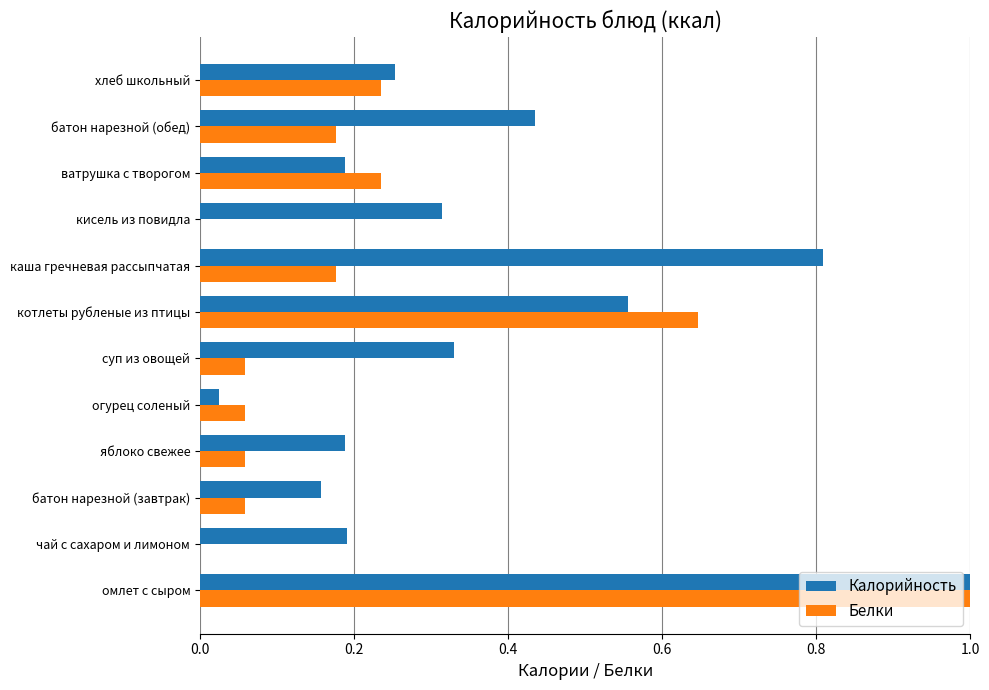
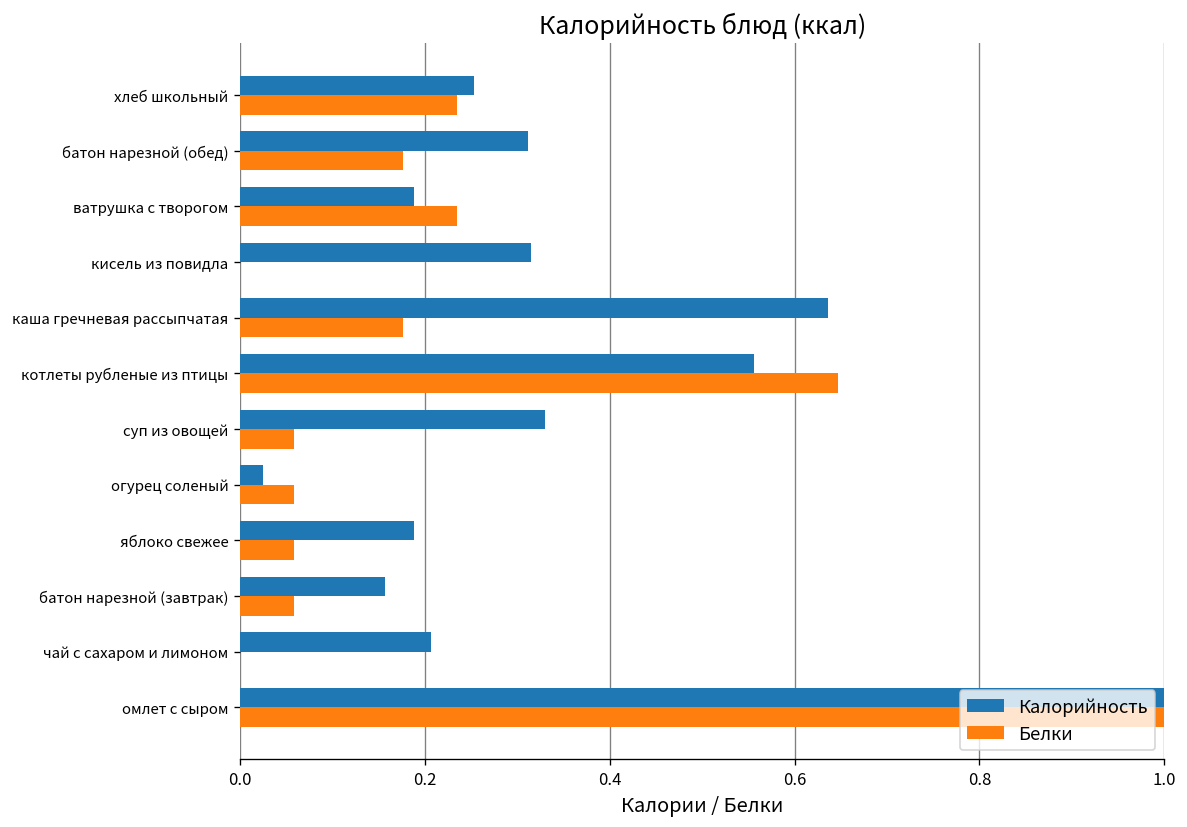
  {
    "Калорийность": {
      "хлеб школьный": 0.25,
-     "батон нарезной (обед)": 0.44,
+     "батон нарезной (обед)": 0.31,
      "ватрушка с творогом": 0.19,
      "кисель из повидла": 0.31,
-     "каша гречневая рассыпчатая": 0.81,
+     "каша гречневая рассыпчатая": 0.64,
      "котлеты рубленые из птицы": 0.56,
      "суп из овощей": 0.33,
      "огурец соленый": 0.02,
      "яблоко свежее": 0.19,
      "батон нарезной (завтрак)": 0.16,
-     "чай с сахаром и лимоном": 0.19,
+     "чай с сахаром и лимоном": 0.21,
      "омлет с сыром": 1.00
    },
    "Белки": {
      "хлеб школьный": 0.24,
      "батон нарезной (обед)": 0.18,
      "ватрушка с творогом": 0.24,
      "кисель из повидла": 0.00,
      "каша гречневая рассыпчатая": 0.18,
      "котлеты рубленые из птицы": 0.65,
      "суп из овощей": 0.06,
      "огурец соленый": 0.06,
      "яблоко свежее": 0.06,
      "батон нарезной (завтрак)": 0.06,
      "чай с сахаром и лимоном": 0.00,
      "омлет с сыром": 1.00
    }
  }
